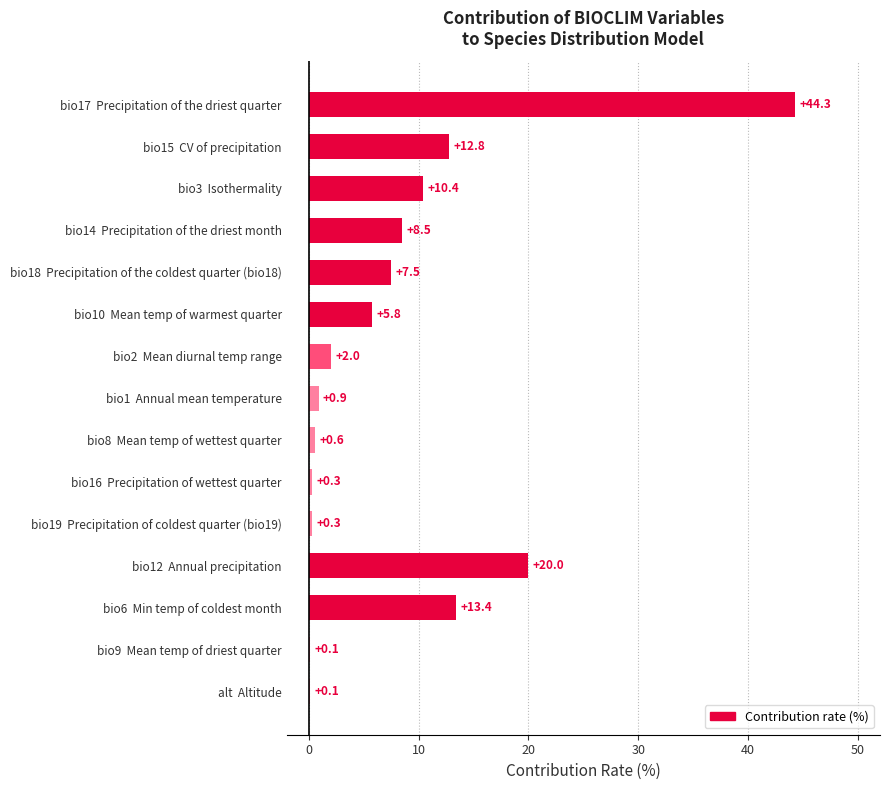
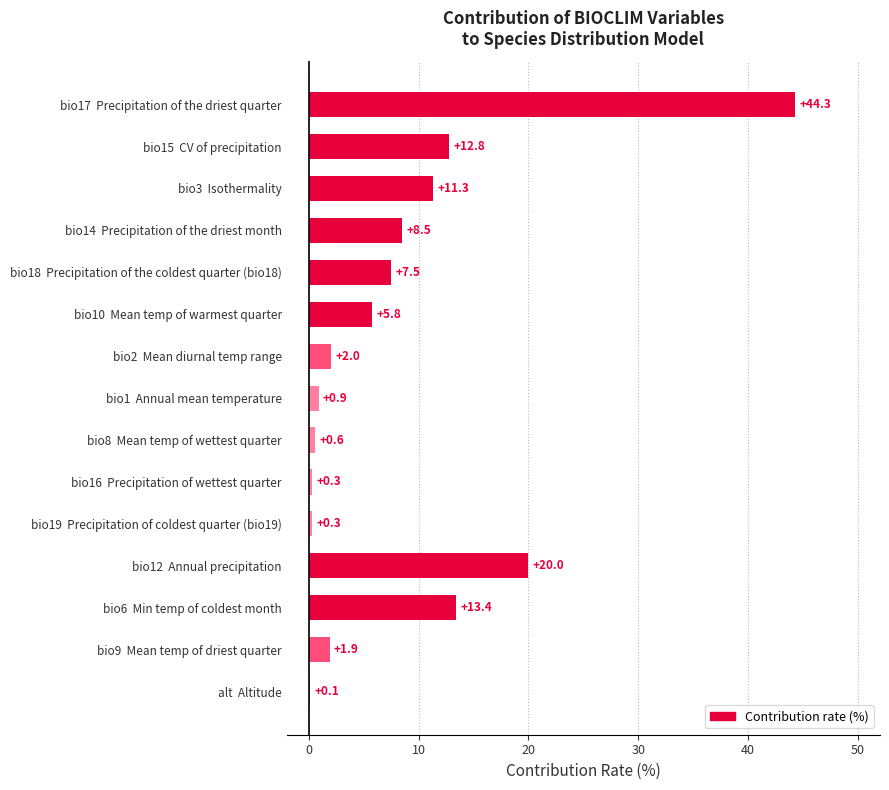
  {
    "bio17 Precipitation of the driest quarter": "+44.3",
    "bio15 CV of precipitation": "+12.8",
-   "bio3 Isothermality": "+10.4",
+   "bio3 Isothermality": "+11.3",
    "bio14 Precipitation of the driest month": "+8.5",
    "bio18 Precipitation of the coldest quarter (bio18)": "+7.5",
    "bio10 Mean temp of warmest quarter": "+5.8",
    "bio2 Mean diurnal temp range": "+2.0",
    "bio1 Annual mean temperature": "+0.9",
    "bio8 Mean temp of wettest quarter": "+0.6",
    "bio16 Precipitation of wettest quarter": "+0.3",
    "bio19 Precipitation of coldest quarter (bio19)": "+0.3",
    "bio12 Annual precipitation": "+20.0",
    "bio6 Min temp of coldest month": "+13.4",
-   "bio9 Mean temp of driest quarter": "+0.1",
+   "bio9 Mean temp of driest quarter": "+1.9",
    "alt Altitude": "+0.1"
  }
